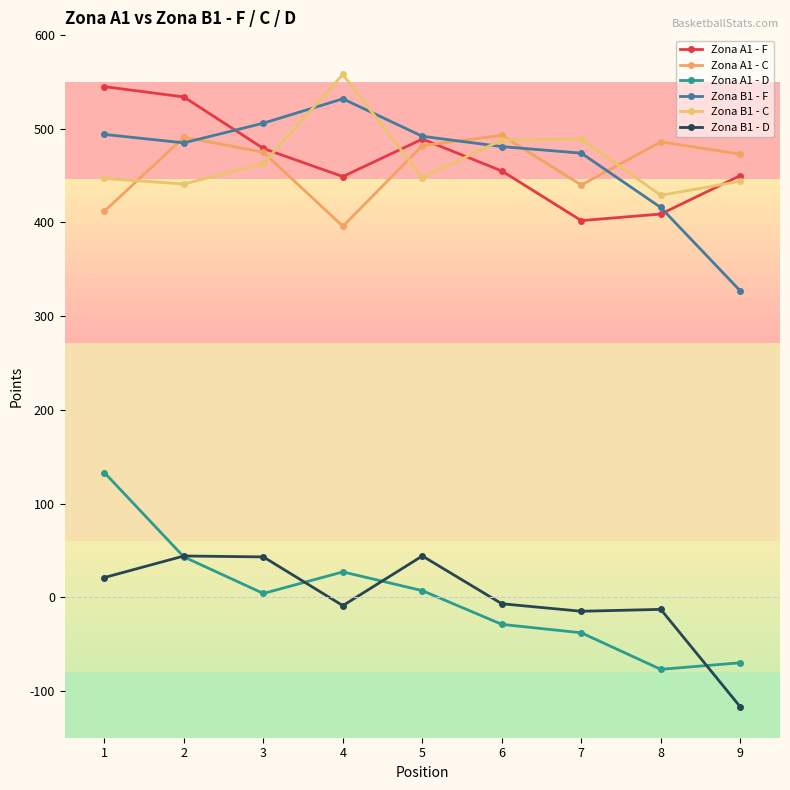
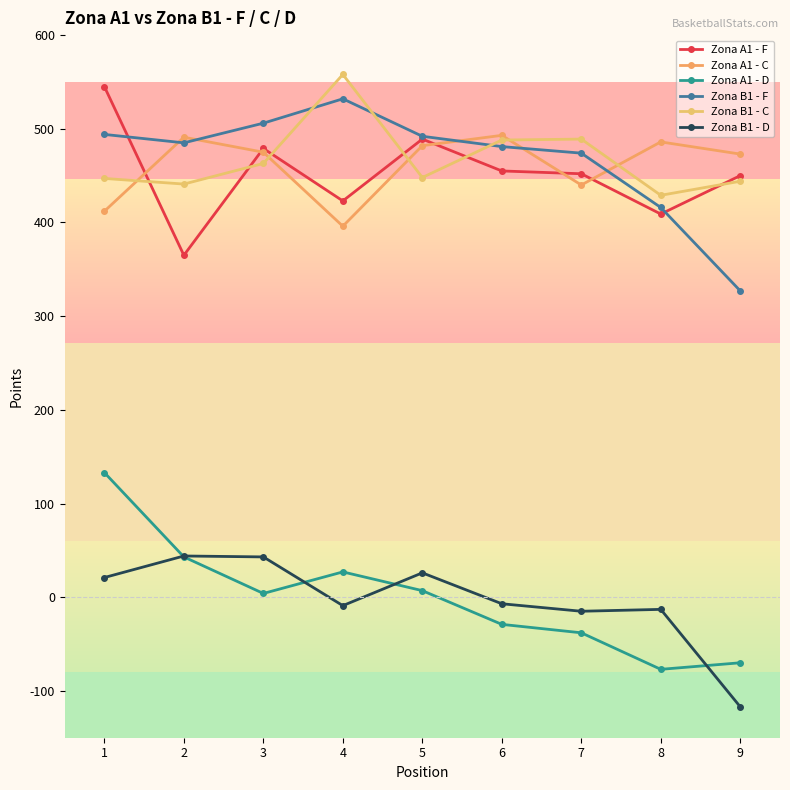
  {
    "Zona A1 - F": {
      "1": 550,
-     "2": 530,
+     "2": 370,
      "3": 480,
-     "4": 450,
+     "4": 420,
      "5": 490,
      "6": 460,
-     "7": 400,
+     "7": 450,
      "8": 410,
      "9": 450
    },
    "Zona B1 - D": {
      "1": 20,
      "3": 40,
      "4": -10,
-     "5": 40,
+     "5": 30,
      "6": -10,
      "7": -20,
      "8": -10,
      "9": -120
    }
  }
